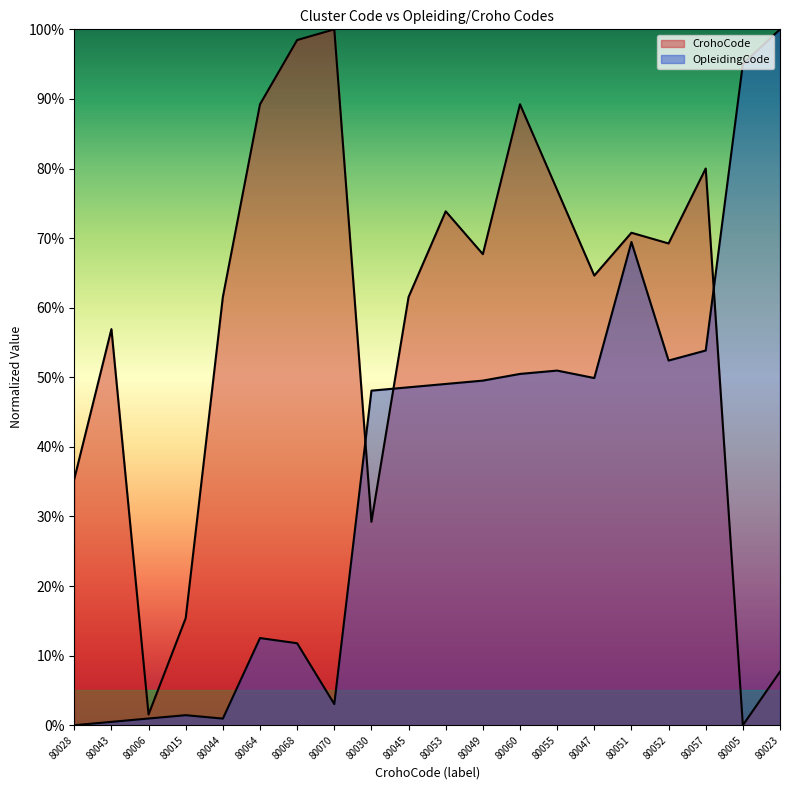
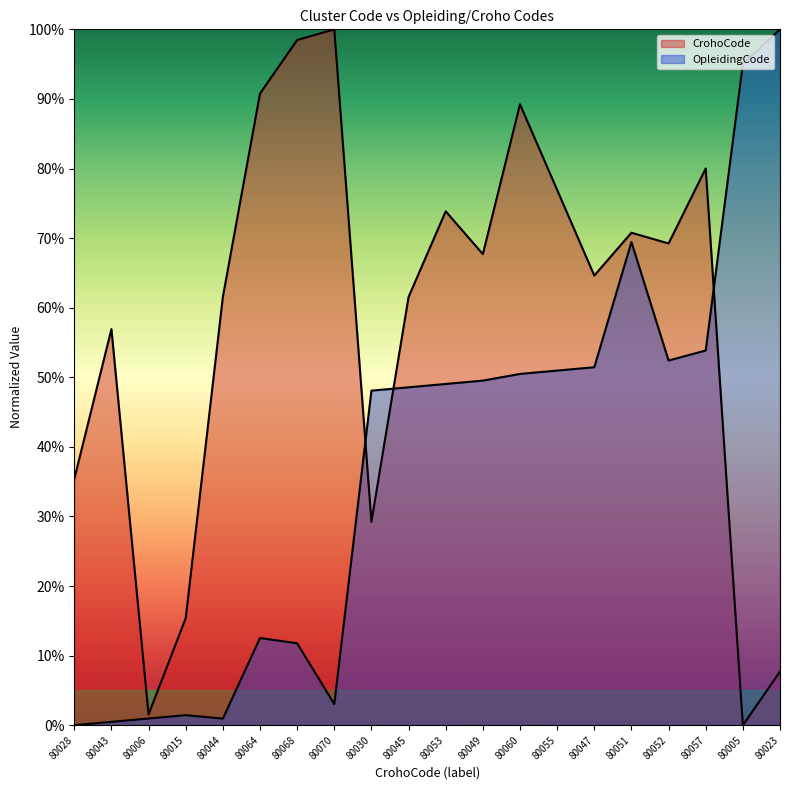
  {
    "CrohoCode": {
      "80028": "35%",
      "80043": "57%",
      "80015": "15%",
      "80044": "62%",
-     "80064": "89%",
+     "80064": "91%",
      "80068": "98%",
      "80070": "100%",
      "80030": "29%",
      "80045": "62%",
      "80053": "74%",
      "80049": "68%",
      "80060": "89%",
      "80055": "77%",
      "80047": "65%",
      "80051": "71%",
      "80052": "69%",
      "80057": "80%",
      "80023": "8%"
    },
    "OpleidingCode": {
      "80064": "13%",
      "80068": "12%",
      "80030": "48%",
      "80045": "49%",
      "80053": "49%",
      "80049": "50%",
      "80060": "50%",
      "80055": "51%",
-     "80047": "50%",
+     "80047": "51%",
      "80051": "69%",
      "80052": "52%",
      "80057": "54%",
      "80023": "100%"
    }
  }
